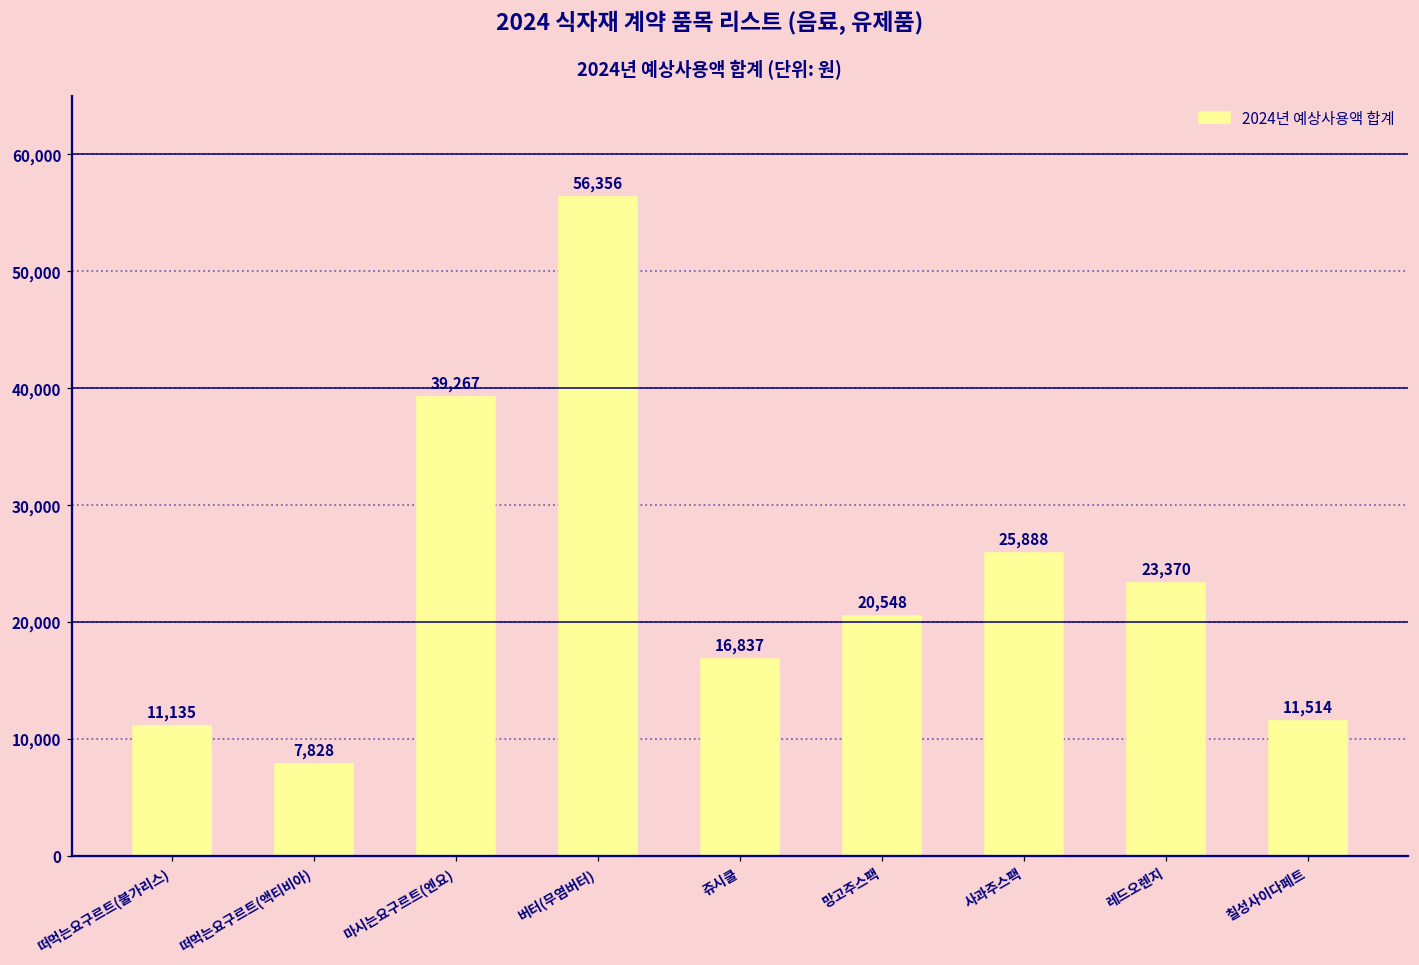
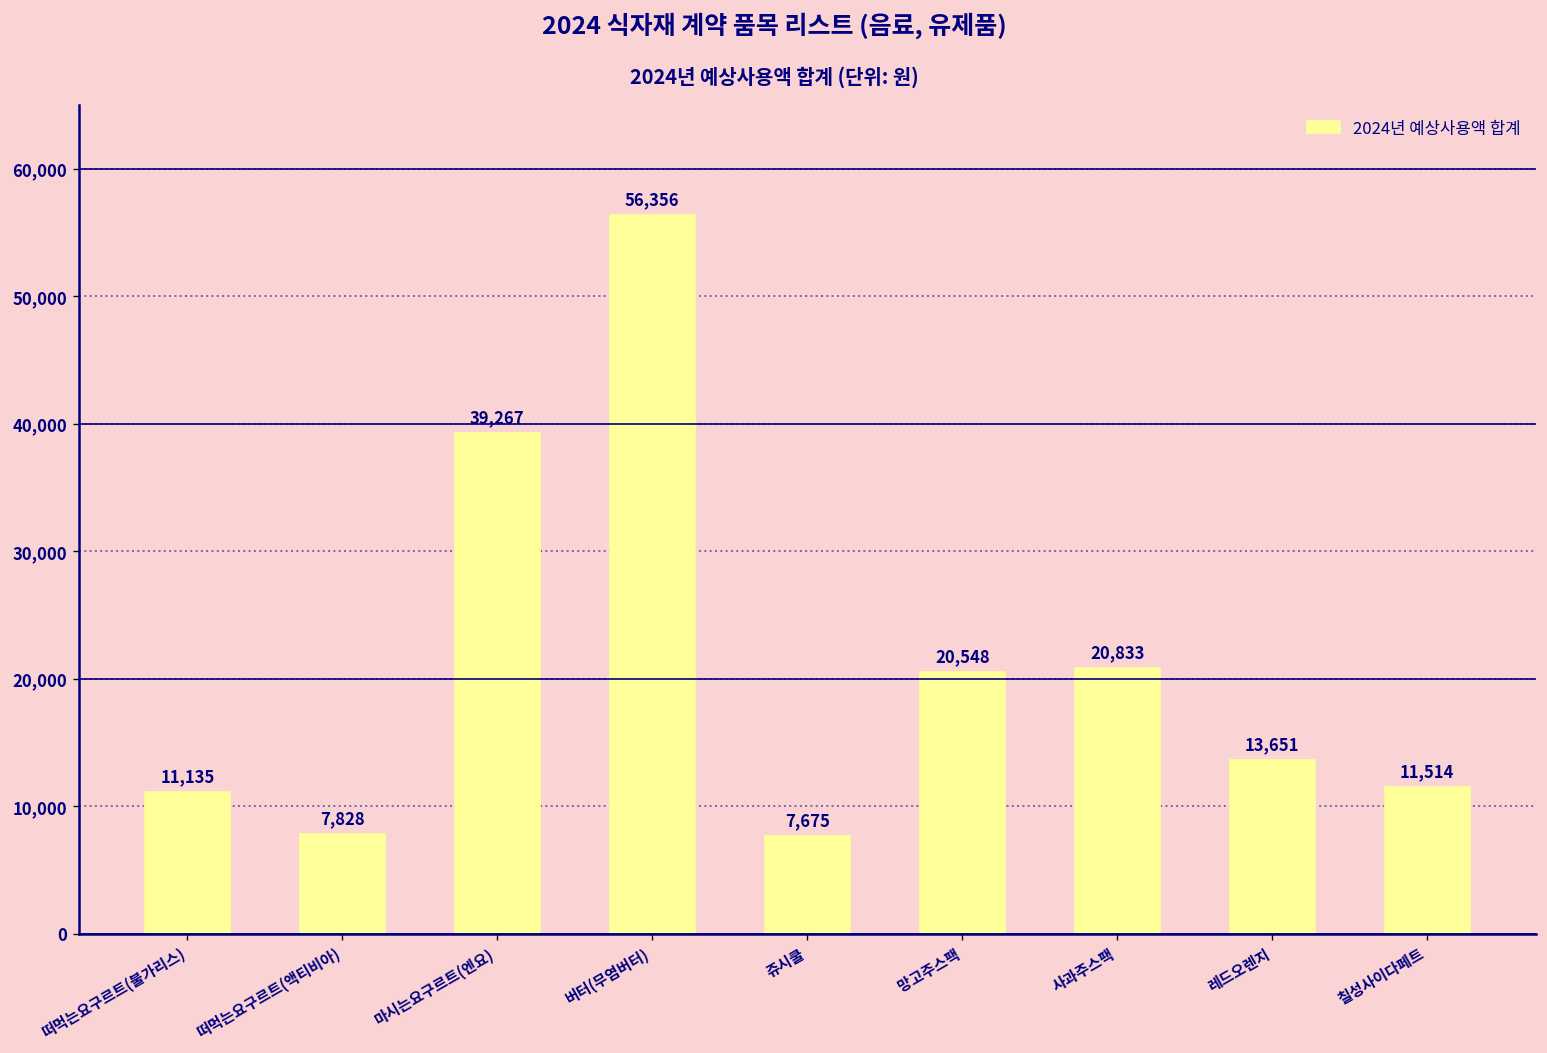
  {
    "떠먹는요구르트(불가리스)": "11,135",
    "마시는요구르트(엔요)": "39,267",
    "버터(무염버터)": "56,356",
-   "쥬시쿨": "16,837",
+   "쥬시쿨": "7,675",
    "망고주스팩": "20,548",
-   "사과주스팩": "25,888",
-   "레드오렌지": "23,370",
+   "사과주스팩": "20,833",
+   "레드오렌지": "13,651",
    "칠성사이다페트": "11,514"
  }
